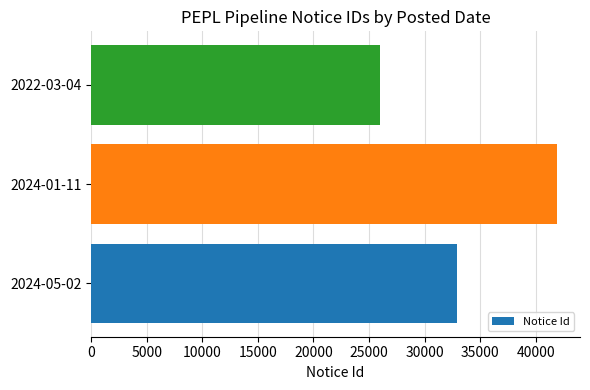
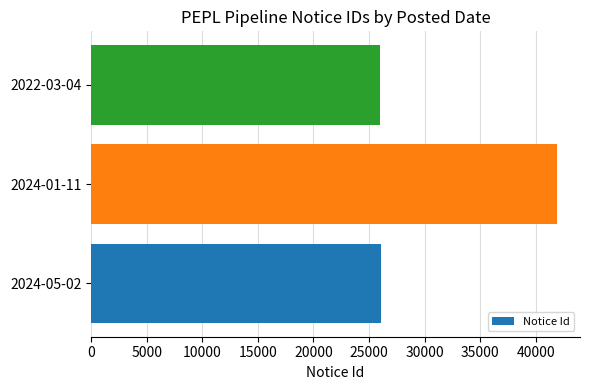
  {
    "2022-03-04": 26000,
    "2024-01-11": 41900,
-   "2024-05-02": 32900
+   "2024-05-02": 26100
  }
